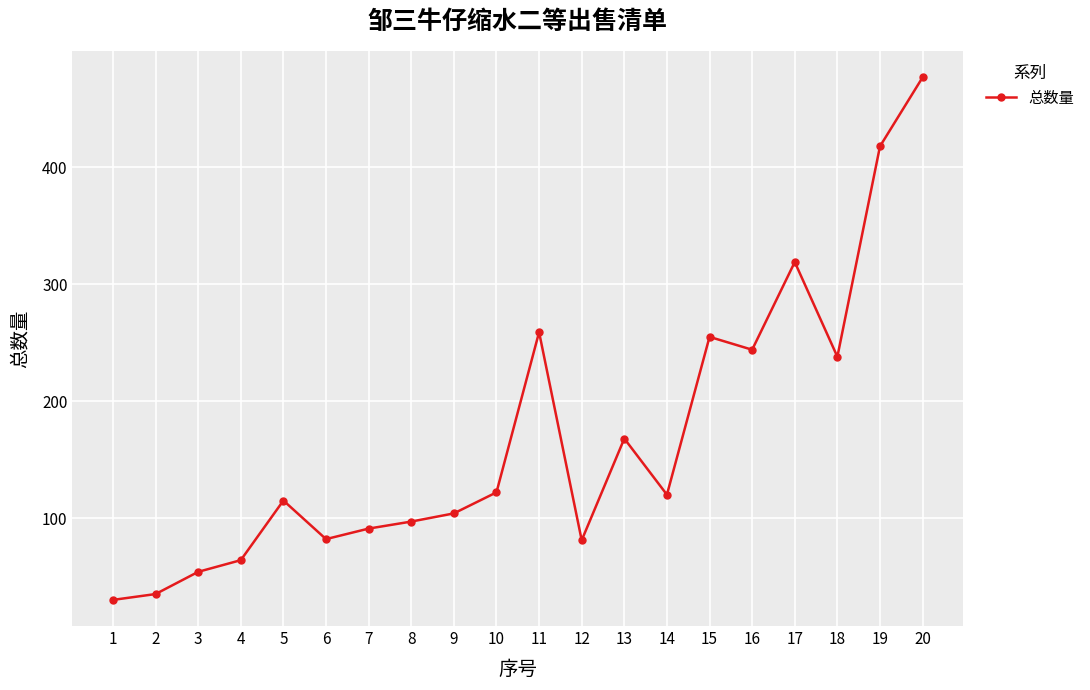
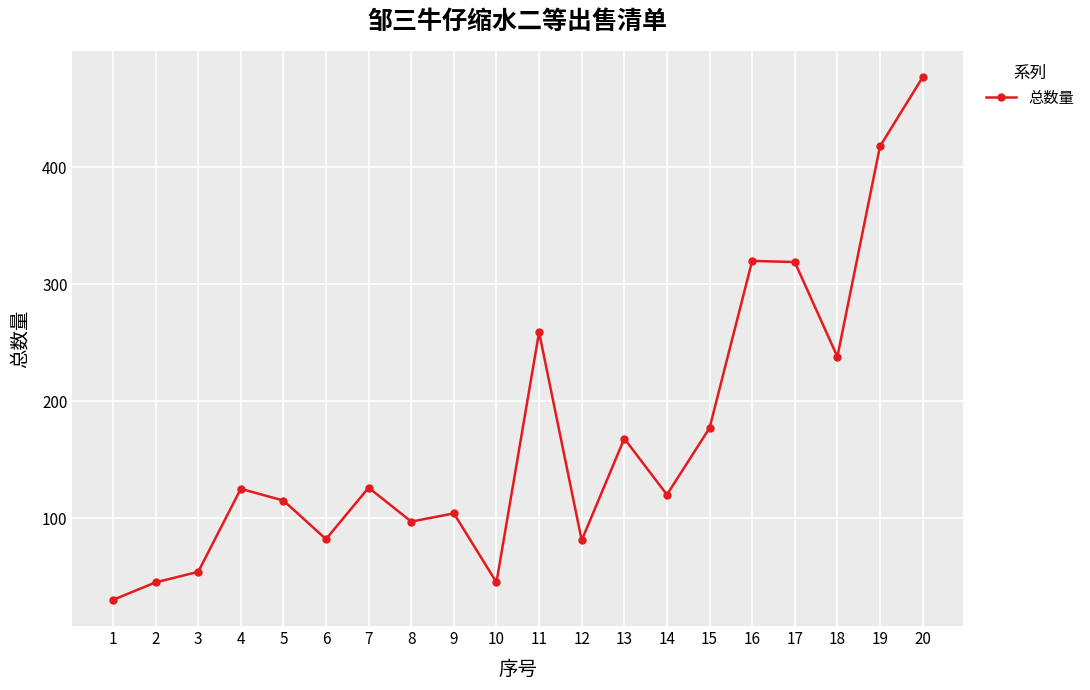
  {
    "1": 30,
-   "2": 35,
+   "2": 45,
    "3": 54,
-   "4": 64,
+   "4": 125,
    "5": 115,
    "6": 82,
-   "7": 91,
+   "7": 126,
    "8": 97,
    "9": 104,
-   "10": 122,
+   "10": 45,
    "11": 259,
    "12": 81,
    "13": 168,
    "14": 120,
-   "15": 255,
-   "16": 244,
+   "15": 177,
+   "16": 320,
    "17": 319,
    "18": 238,
    "19": 418,
    "20": 477
  }
